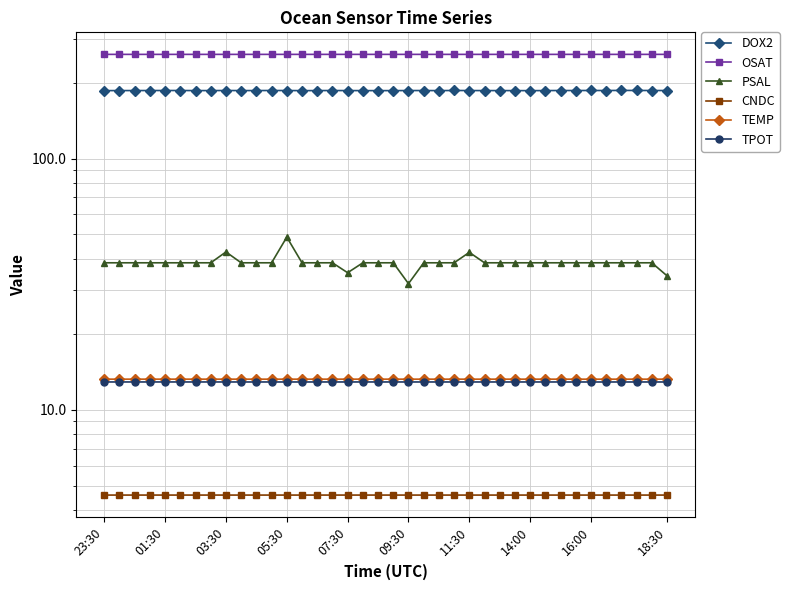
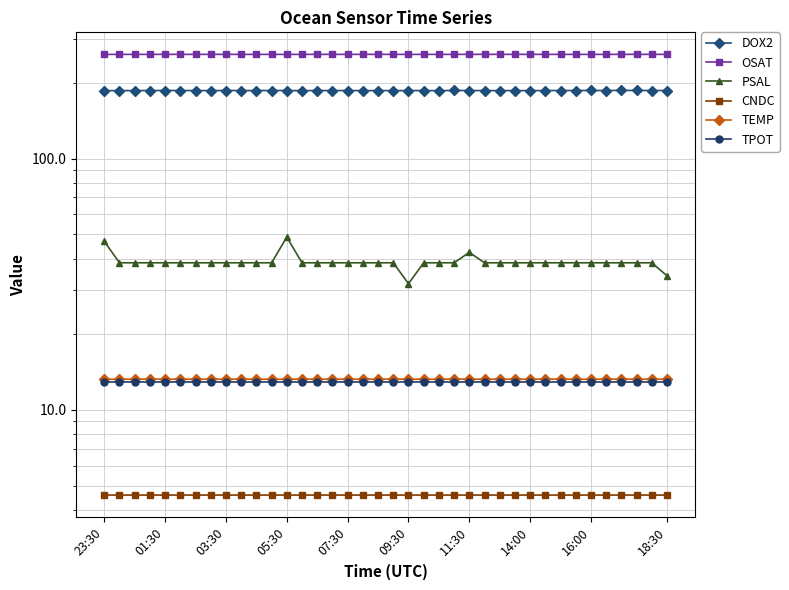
  {
    "OSAT": {
      "23:30": 260,
      "01:30": 260,
      "03:30": 260,
      "05:30": 260,
      "07:30": 260,
      "09:30": 260,
      "11:30": 260,
      "14:00": 260,
      "16:00": 260,
      "18:30": 260
    },
    "PSAL": {
-     "23:30": 38,
+     "23:30": 47,
      "01:30": 38,
-     "03:30": 43,
+     "03:30": 38,
      "05:30": 49,
-     "07:30": 35,
+     "07:30": 38,
      "09:30": 32,
      "11:30": 42,
      "14:00": 38,
      "16:00": 38,
      "18:30": 34
    },
    "CNDC": {
      "23:30": 4.6,
      "01:30": 4.6,
      "03:30": 4.6,
      "05:30": 4.6,
      "07:30": 4.6,
      "09:30": 4.6,
      "11:30": 4.6,
      "14:00": 4.6,
      "16:00": 4.6,
      "18:30": 4.6
    },
    "TEMP": {
      "23:30": 13,
      "01:30": 13,
      "03:30": 13,
      "05:30": 13,
      "07:30": 13,
      "09:30": 13,
      "11:30": 13,
      "14:00": 13,
      "16:00": 13,
      "18:30": 13
    }
  }
